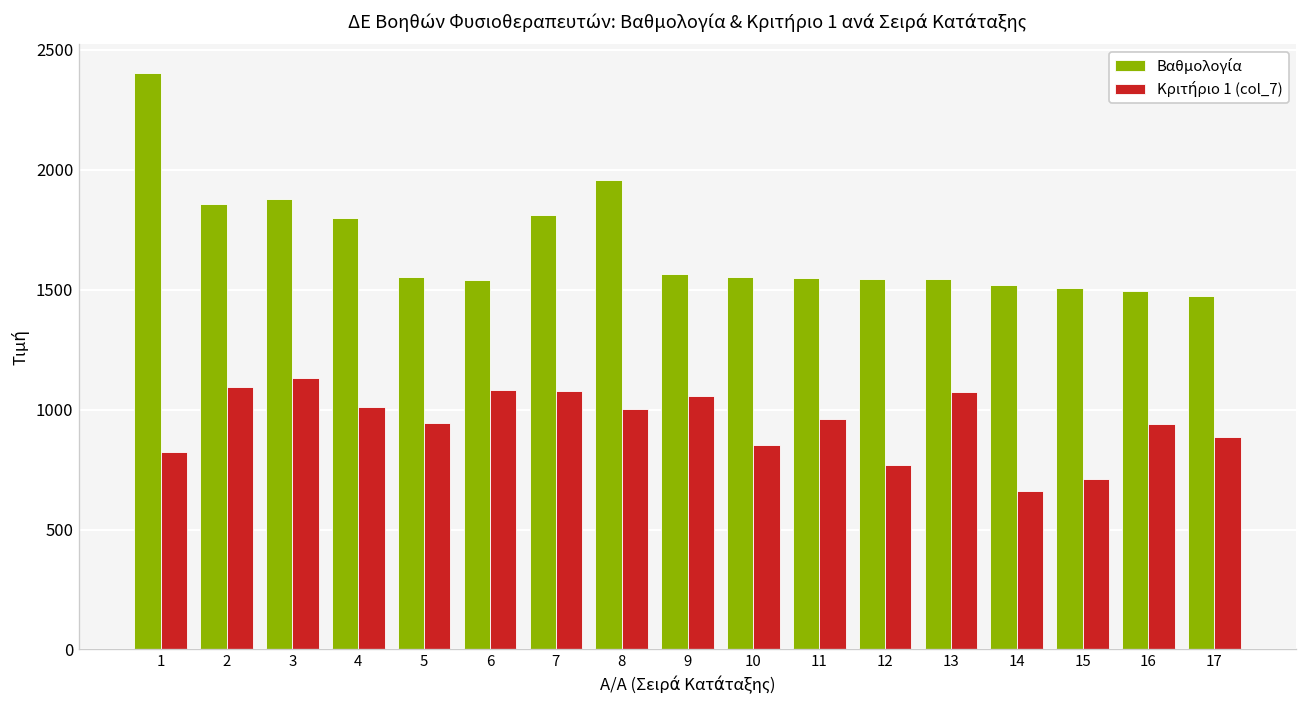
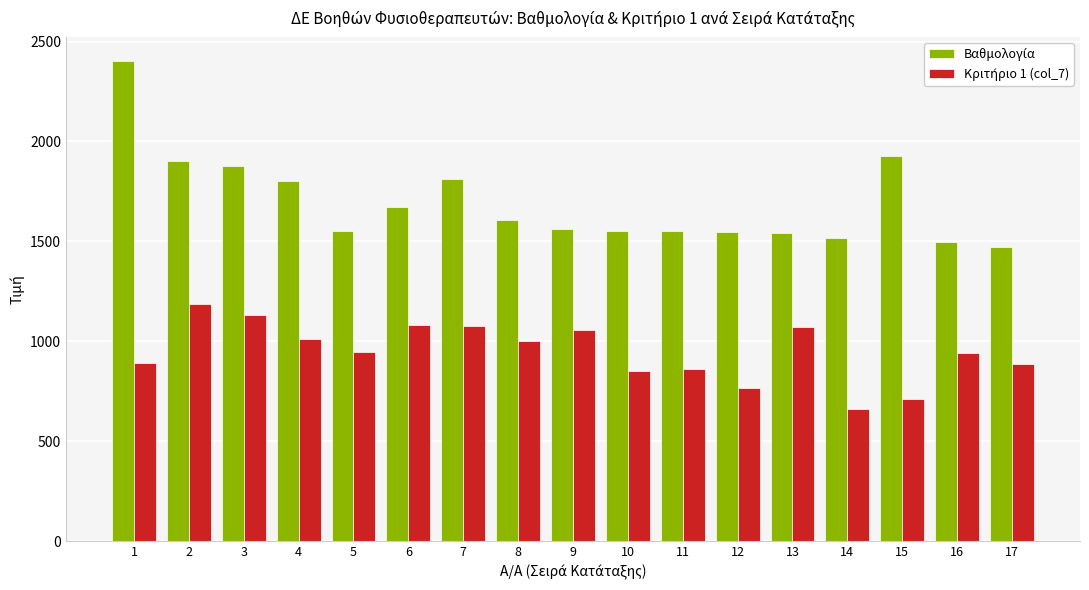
  {
    "Βαθμολογία": {
      "1": 2400,
-     "2": 1860,
+     "2": 1900,
      "3": 1880,
      "4": 1800,
      "5": 1550,
-     "6": 1540,
+     "6": 1670,
      "7": 1810,
-     "8": 1960,
+     "8": 1610,
      "9": 1560,
      "10": 1550,
      "11": 1550,
      "12": 1550,
      "13": 1540,
      "14": 1520,
-     "15": 1510,
+     "15": 1930,
      "16": 1500,
      "17": 1470
    },
    "Κριτήριο 1 (col_7)": {
-     "1": 830,
-     "2": 1090,
+     "1": 890,
+     "2": 1190,
      "3": 1130,
      "4": 1010,
      "5": 950,
      "6": 1080,
      "7": 1080,
      "8": 1000,
      "9": 1060,
      "10": 850,
-     "11": 960,
+     "11": 860,
      "12": 770,
      "13": 1070,
      "14": 660,
      "15": 710,
      "16": 940,
      "17": 890
    }
  }
